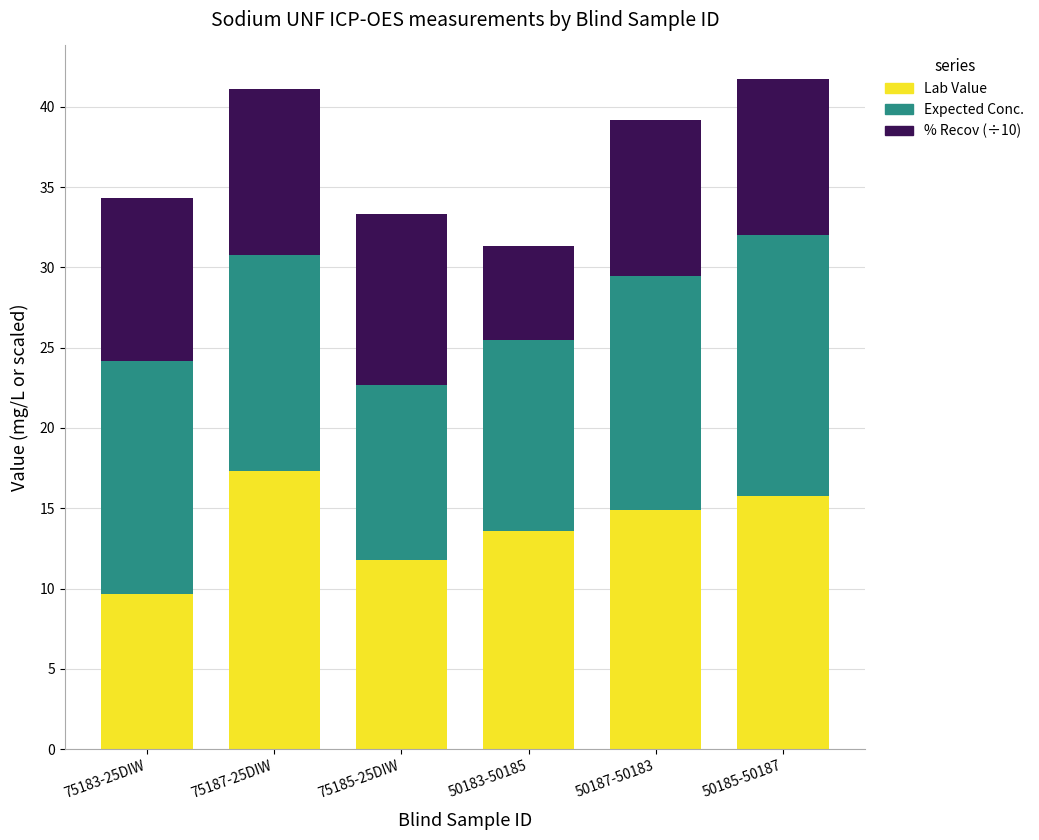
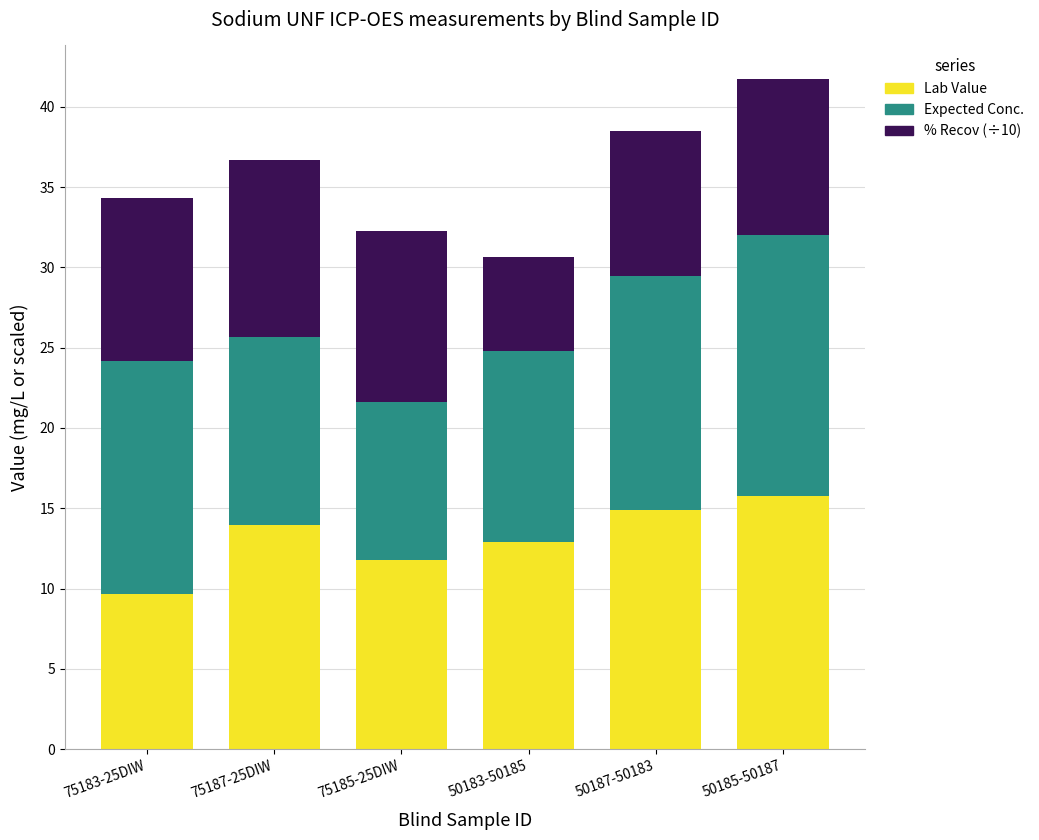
  {
    "Lab Value": {
      "75183-25DIW": 9.7,
-     "75187-25DIW": 17.3,
+     "75187-25DIW": 14.0,
      "75185-25DIW": 11.8,
-     "50183-50185": 13.6,
+     "50183-50185": 12.9,
      "50187-50183": 14.9,
      "50185-50187": 15.8
    },
    "Expected Conc.": {
      "75183-25DIW": 14.5,
-     "75187-25DIW": 13.5,
-     "75185-25DIW": 10.9,
+     "75187-25DIW": 11.7,
+     "75185-25DIW": 9.8,
      "50183-50185": 11.9,
      "50187-50183": 14.6,
      "50185-50187": 16.3
    },
    "% Recov (÷10)": {
      "75183-25DIW": 10.1,
-     "75187-25DIW": 10.3,
+     "75187-25DIW": 11.0,
      "75185-25DIW": 10.6,
      "50183-50185": 5.9,
-     "50187-50183": 9.7,
+     "50187-50183": 9.0,
      "50185-50187": 9.7
    }
  }
